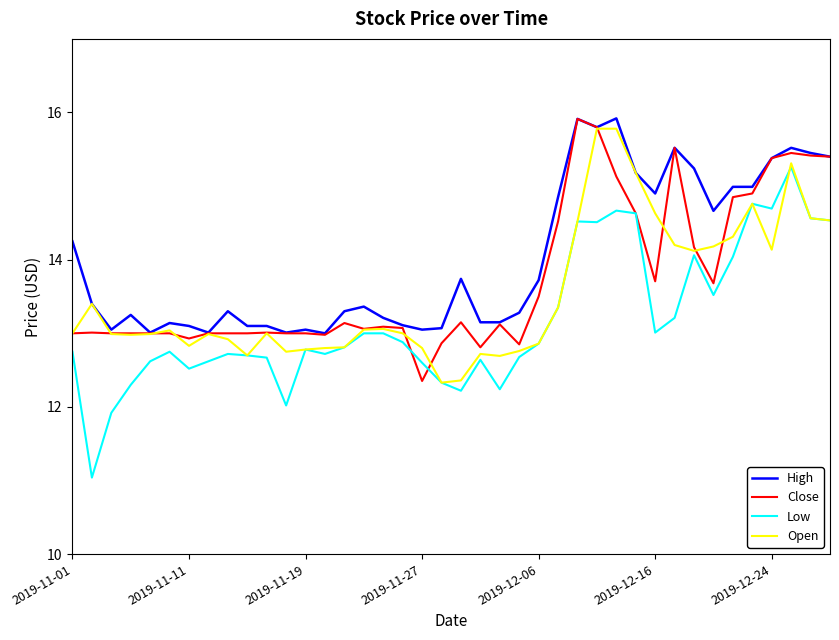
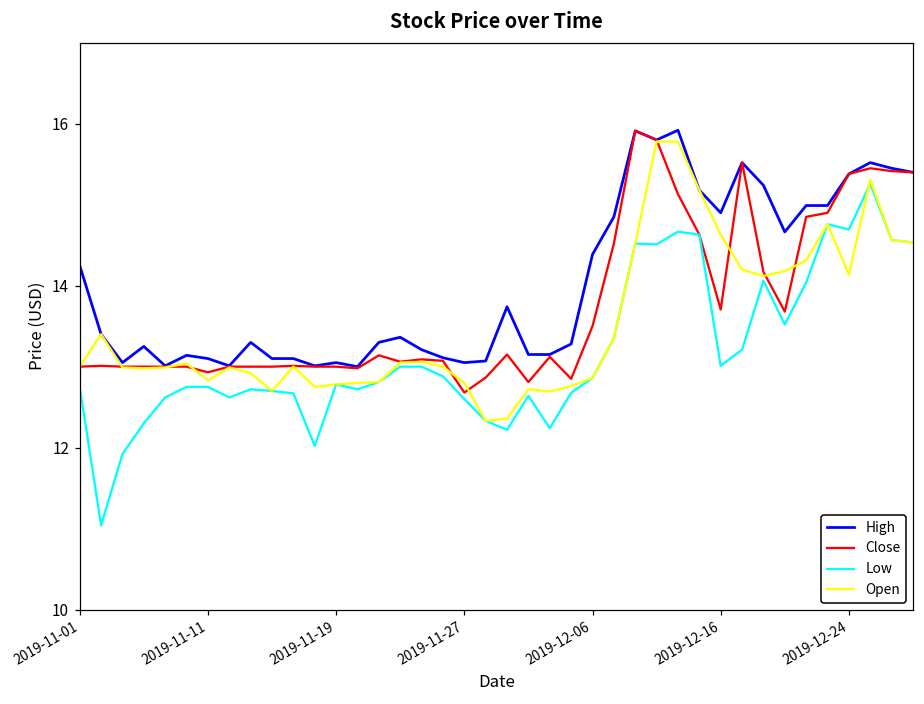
  {
    "High": {
      "2019-11-01": 14.2,
      "2019-11-11": 13.1,
      "2019-11-19": 13.1,
      "2019-11-27": 13.1,
-     "2019-12-06": 13.7,
+     "2019-12-06": 14.4,
      "2019-12-16": 14.9
    },
    "Close": {
      "2019-11-11": 12.9,
      "2019-11-19": 13.0,
-     "2019-11-27": 12.4,
+     "2019-11-27": 12.7,
      "2019-12-06": 13.5,
      "2019-12-16": 13.7
    },
    "Low": {
      "2019-11-01": 12.8,
-     "2019-11-11": 12.5,
+     "2019-11-11": 12.8,
      "2019-11-27": 12.6,
      "2019-12-16": 13.0,
      "2019-12-24": 14.7
    },
    "Open": {
      "2019-11-11": 12.8,
      "2019-11-27": 12.8,
      "2019-12-16": 14.6,
      "2019-12-24": 14.1
    }
  }
